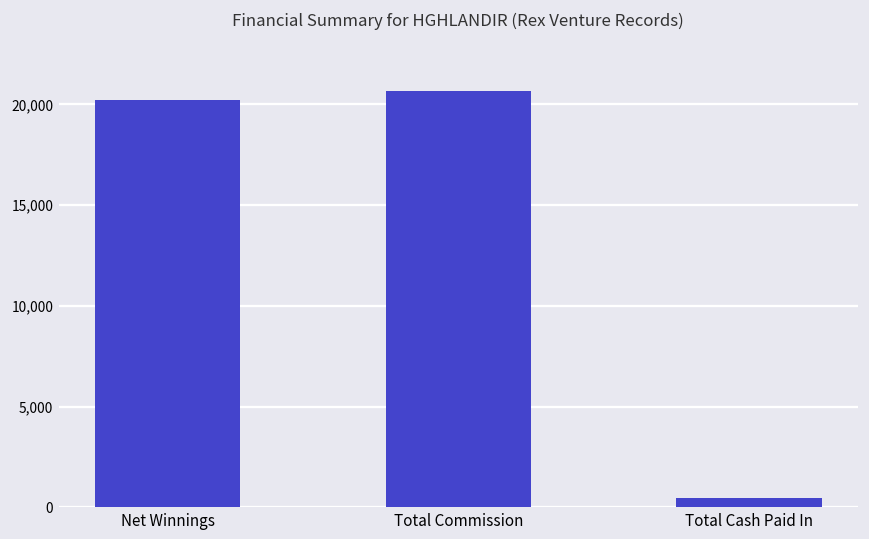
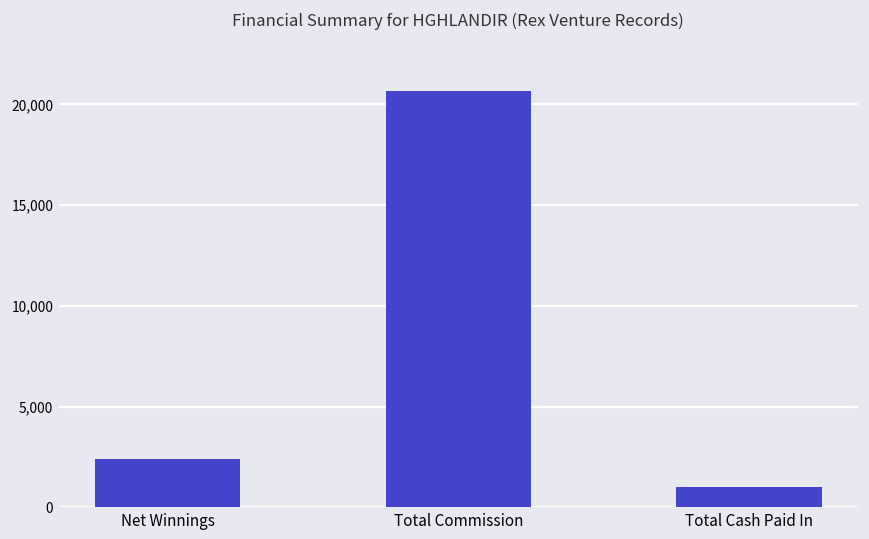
  {
-   "Net Winnings": "20,200",
+   "Net Winnings": "2,400",
    "Total Commission": "20,700",
-   "Total Cash Paid In": "500"
+   "Total Cash Paid In": "1,000"
  }
